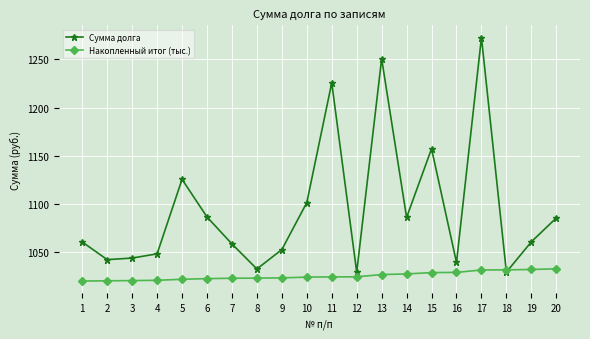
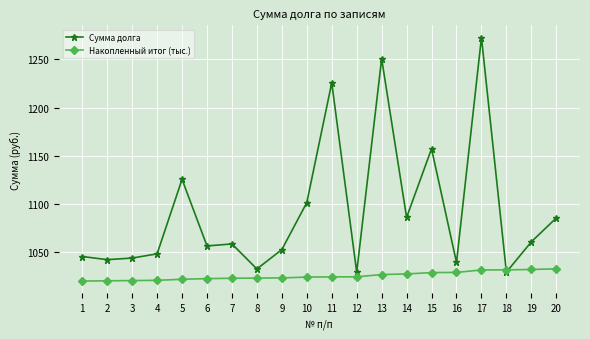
  {
    "Сумма долга": {
-     "1": 1060,
+     "1": 1050,
      "2": 1040,
      "3": 1040,
      "4": 1050,
      "5": 1130,
-     "6": 1090,
+     "6": 1060,
      "7": 1060,
      "8": 1030,
      "9": 1050,
      "10": 1100,
      "11": 1230,
      "12": 1030,
      "13": 1250,
      "14": 1090,
      "15": 1160,
      "16": 1040,
      "17": 1270,
      "19": 1060,
      "20": 1090
    },
    "Накопленный итог (тыс.)": {
      "1": 1020,
      "2": 1020,
      "3": 1020,
      "4": 1020,
      "5": 1020,
      "6": 1020,
      "7": 1020,
      "8": 1020,
      "9": 1020,
      "10": 1020,
      "11": 1020,
      "12": 1020,
      "13": 1030,
      "14": 1030,
      "15": 1030,
      "16": 1030,
      "17": 1030,
      "19": 1030,
      "20": 1030
    }
  }
